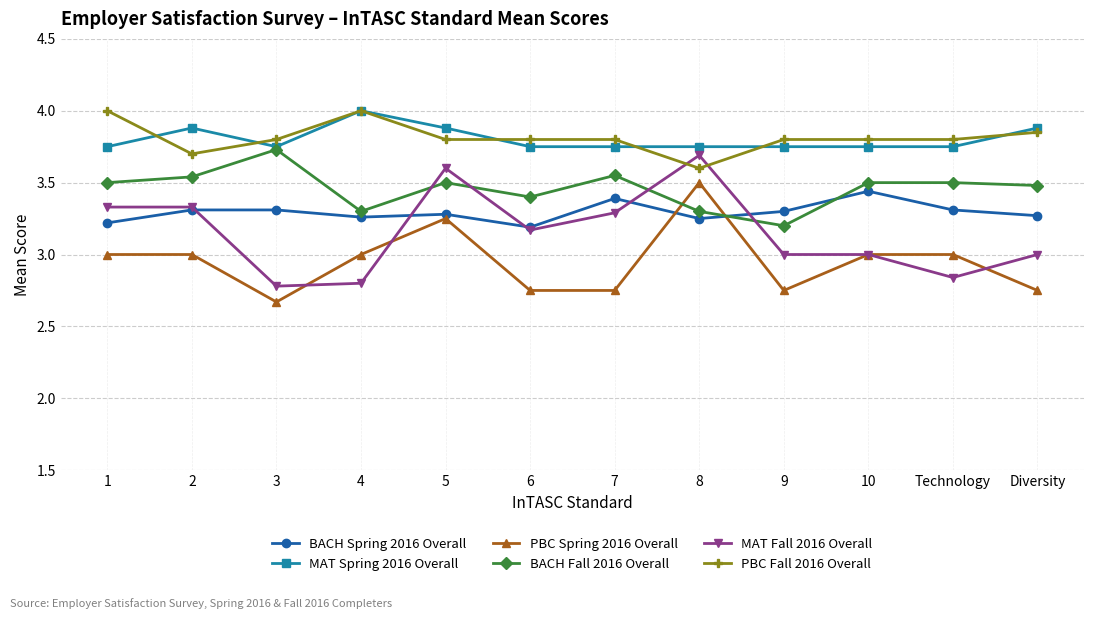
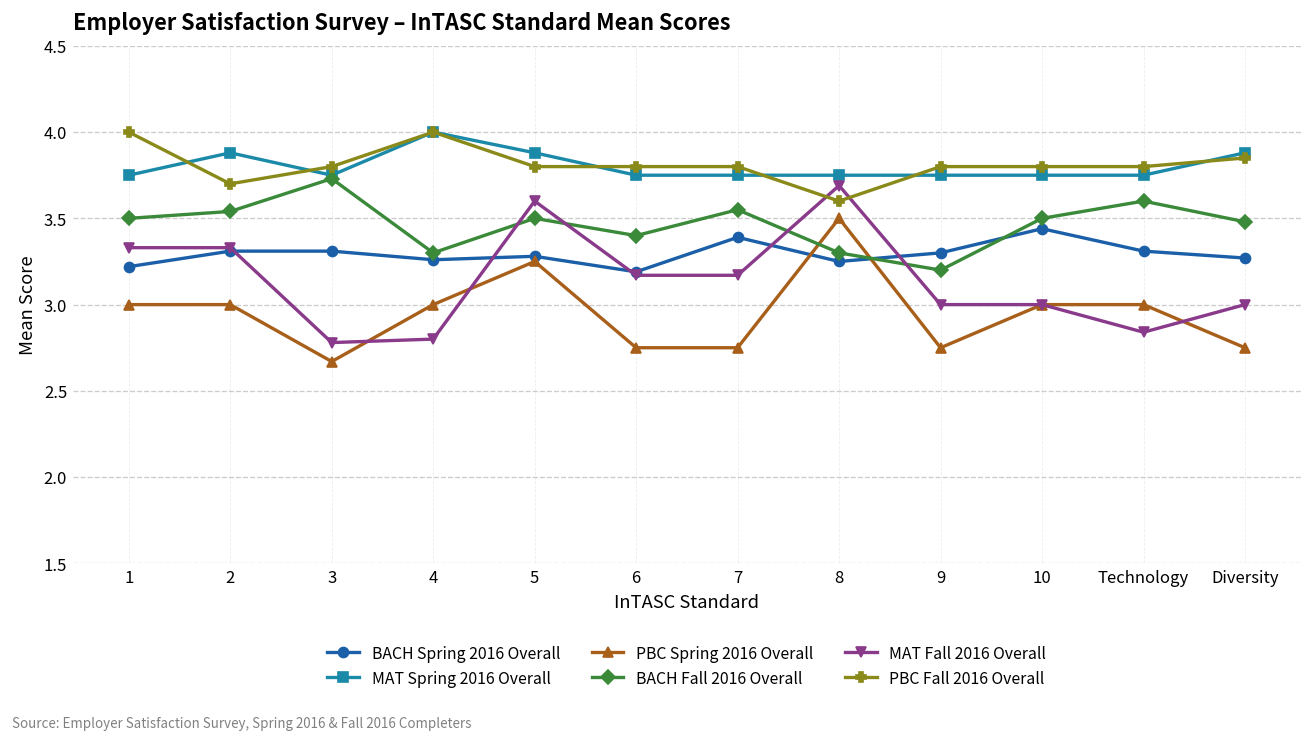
  {
    "BACH Fall 2016 Overall": {
      "1": 3.5,
      "2": 3.54,
      "3": 3.73,
      "4": 3.3,
      "5": 3.5,
      "6": 3.4,
      "7": 3.55,
      "8": 3.3,
      "9": 3.2,
      "10": 3.5,
-     "Technology": 3.5,
+     "Technology": 3.6,
      "Diversity": 3.48
    },
    "MAT Fall 2016 Overall": {
      "1": 3.33,
      "2": 3.33,
      "3": 2.78,
      "4": 2.80,
      "5": 3.60,
      "6": 3.17,
-     "7": 3.29,
+     "7": 3.17,
      "8": 3.69,
      "9": 3.00,
      "Technology": 2.84,
      "Diversity": 3.00
    }
  }
